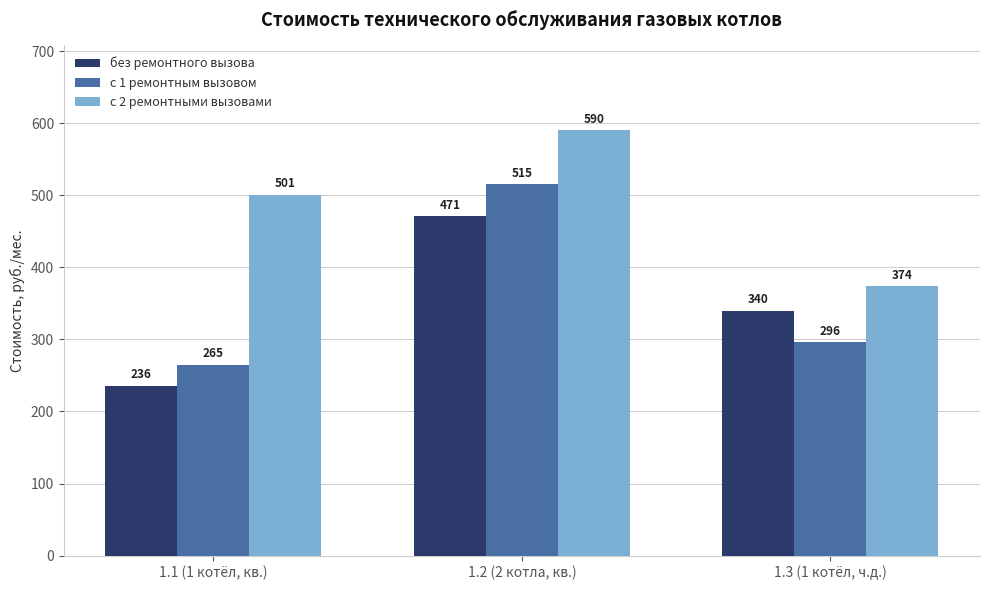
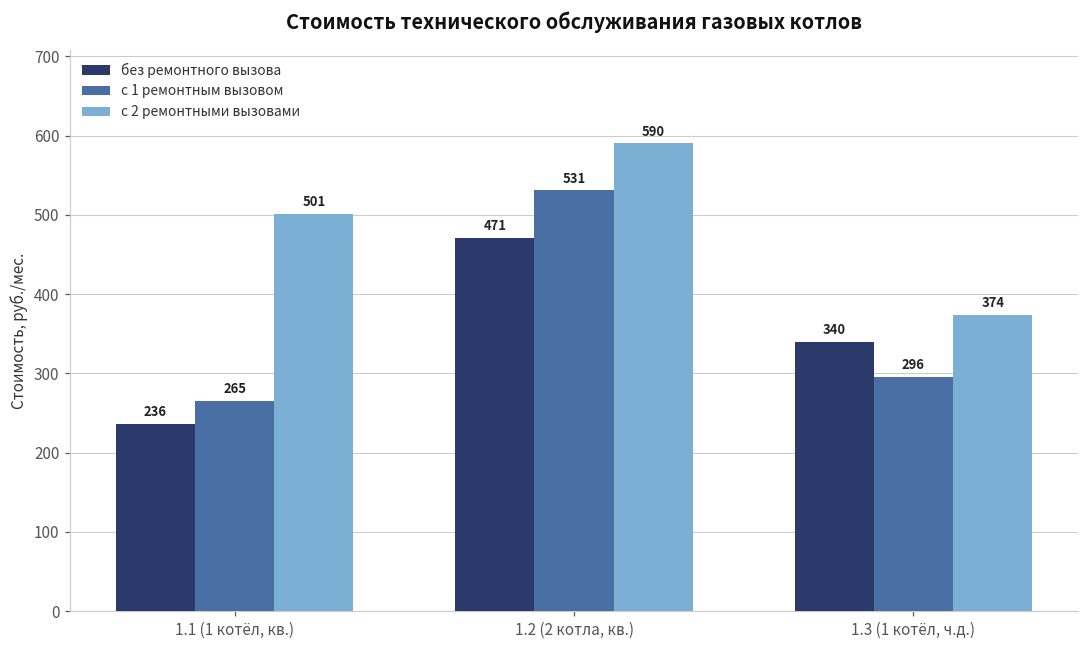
  {
    "без ремонтного вызова": {
      "1.1 (1 котёл, кв.)": 236,
      "1.2 (2 котла, кв.)": 471,
      "1.3 (1 котёл, ч.д.)": 340
    },
    "с 1 ремонтным вызовом": {
      "1.1 (1 котёл, кв.)": 265,
-     "1.2 (2 котла, кв.)": 515,
+     "1.2 (2 котла, кв.)": 531,
      "1.3 (1 котёл, ч.д.)": 296
    },
    "с 2 ремонтными вызовами": {
      "1.1 (1 котёл, кв.)": 501,
      "1.2 (2 котла, кв.)": 590,
      "1.3 (1 котёл, ч.д.)": 374
    }
  }
